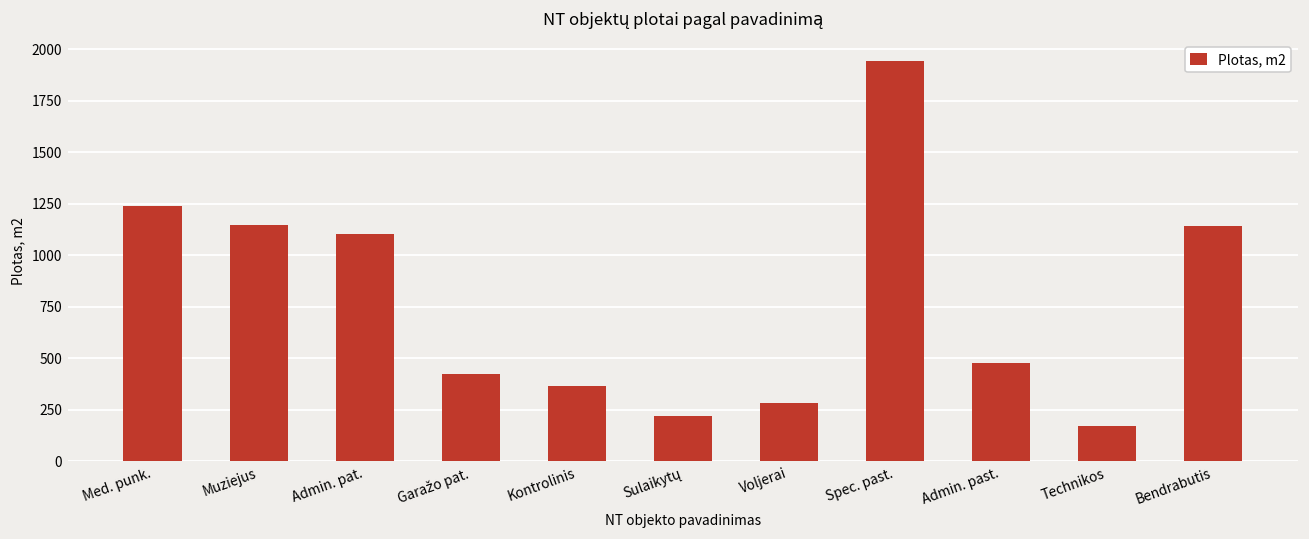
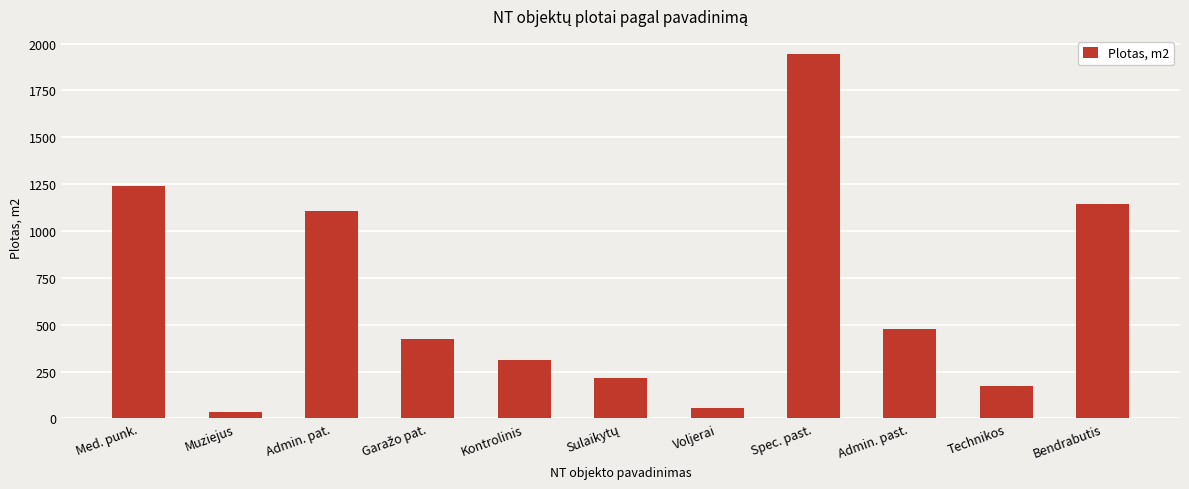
  {
    "Med. punk.": 1240,
-   "Muziejus": 1150,
+   "Muziejus": 40,
    "Admin. pat.": 1110,
    "Garažo pat.": 420,
-   "Kontrolinis": 370,
+   "Kontrolinis": 310,
    "Sulaikytų": 220,
-   "Voljerai": 280,
+   "Voljerai": 60,
    "Spec. past.": 1940,
    "Admin. past.": 480,
    "Technikos": 170,
    "Bendrabutis": 1140
  }
